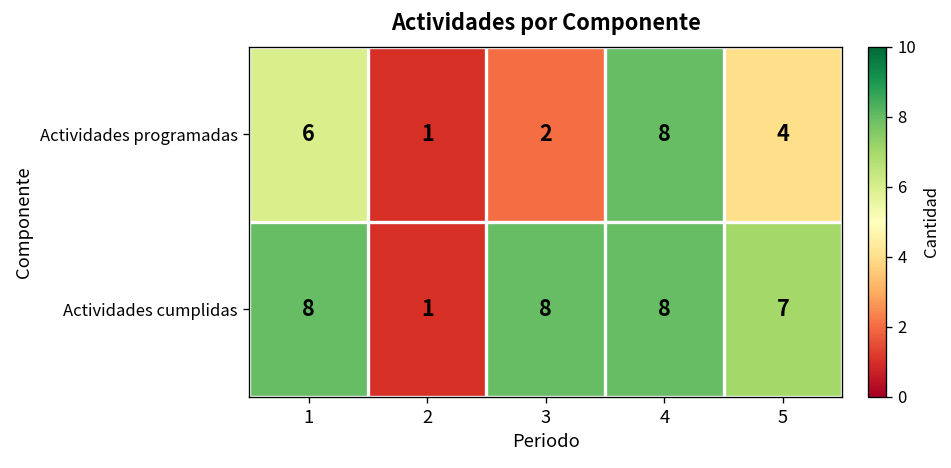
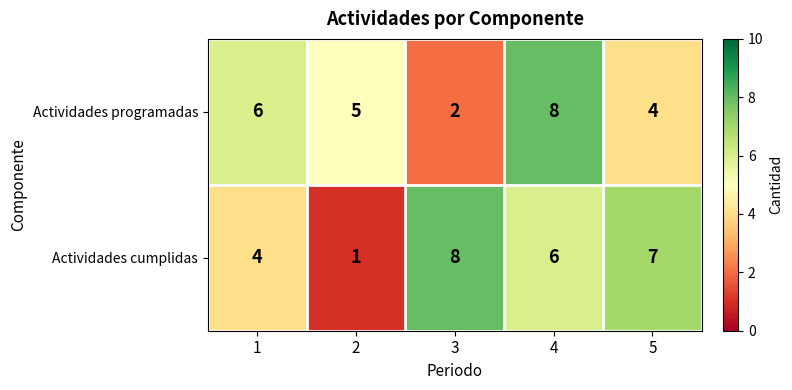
  {
    "Actividades programadas": {
      "1": 6,
-     "2": 1,
+     "2": 5,
      "3": 2,
      "4": 8,
      "5": 4
    },
    "Actividades cumplidas": {
-     "1": 8,
+     "1": 4,
      "2": 1,
      "3": 8,
-     "4": 8,
+     "4": 6,
      "5": 7
    }
  }
